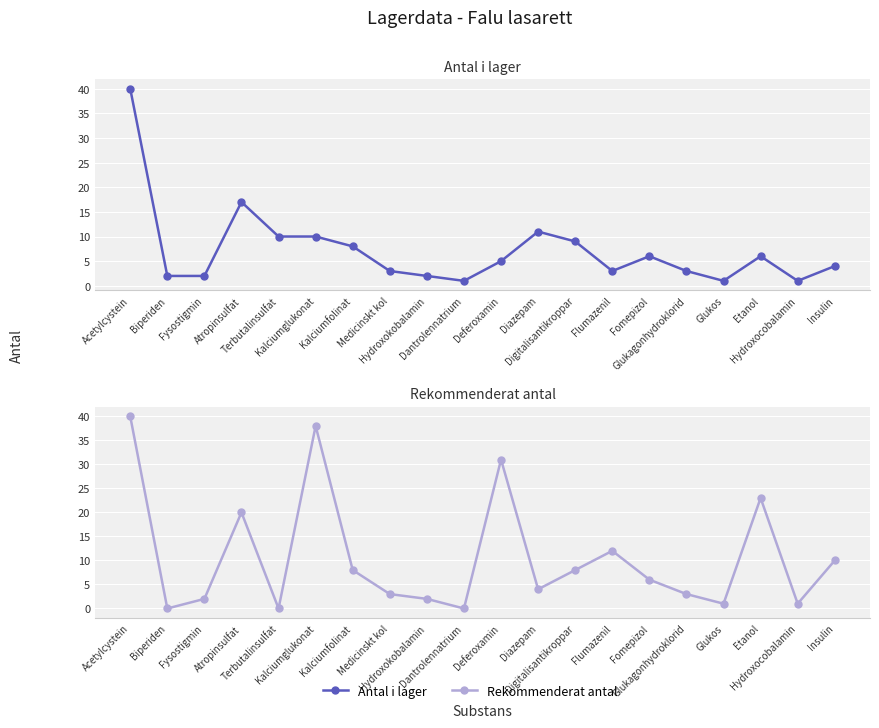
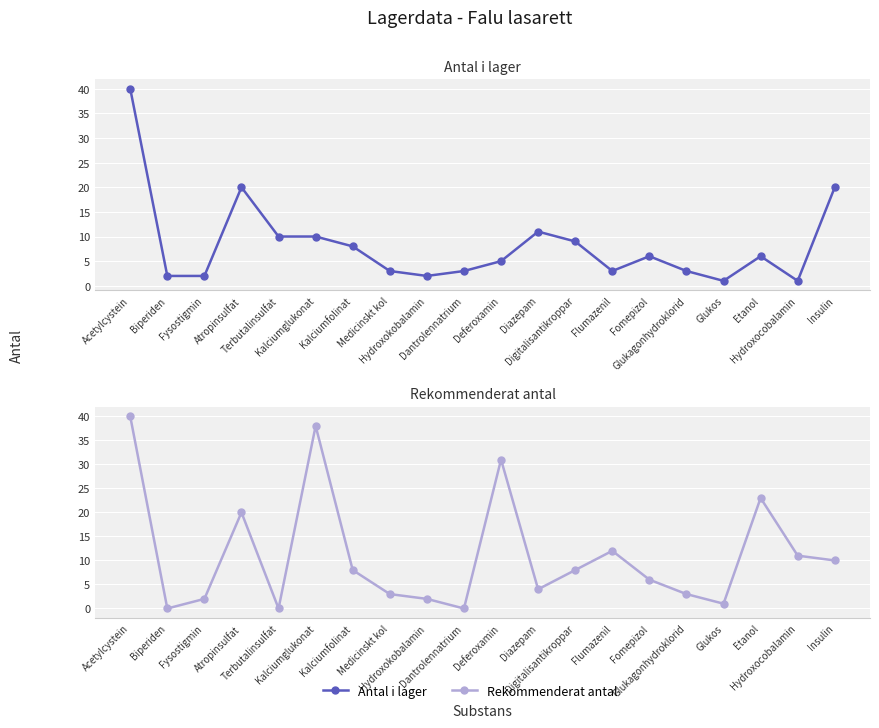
  {
    "Antal i lager": {
      "Acetylcystein": 40,
      "Biperiden": 2,
      "Fysostigmin": 2,
-     "Atropinsulfat": 17,
+     "Atropinsulfat": 20,
      "Terbutalinsulfat": 10,
      "Kalciumglukonat": 10,
      "Kalciumfolinat": 8,
      "Medicinskt kol": 3,
      "Hydroxokobalamin": 2,
-     "Dantrolennatrium": 1,
+     "Dantrolennatrium": 3,
      "Deferoxamin": 5,
      "Diazepam": 11,
      "Digitalisantikroppar": 9,
      "Flumazenil": 3,
      "Fomepizol": 6,
      "Glukagonhydroklorid": 3,
      "Glukos": 1,
      "Etanol": 6,
      "Hydroxocobalamin": 1,
-     "Insulin": 4
+     "Insulin": 20
    },
    "Rekommenderat antal": {
      "Acetylcystein": 40,
      "Biperiden": 0,
      "Fysostigmin": 2,
      "Atropinsulfat": 20,
      "Terbutalinsulfat": 0,
      "Kalciumglukonat": 38,
      "Kalciumfolinat": 8,
      "Medicinskt kol": 3,
      "Hydroxokobalamin": 2,
      "Dantrolennatrium": 0,
      "Deferoxamin": 31,
      "Diazepam": 4,
      "Digitalisantikroppar": 8,
      "Flumazenil": 12,
      "Fomepizol": 6,
      "Glukagonhydroklorid": 3,
      "Glukos": 1,
      "Etanol": 23,
-     "Hydroxocobalamin": 1,
+     "Hydroxocobalamin": 11,
      "Insulin": 10
    }
  }
